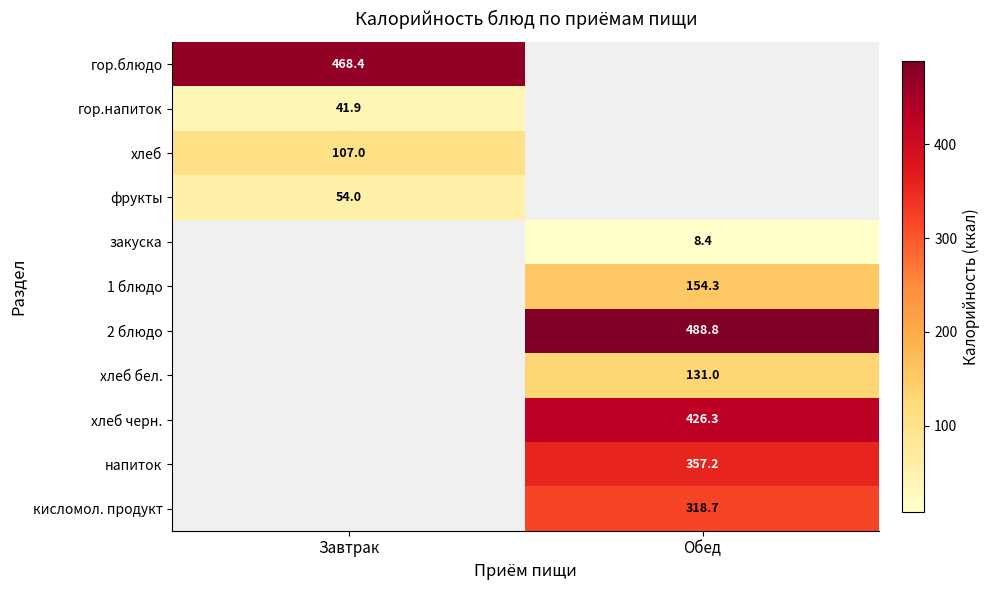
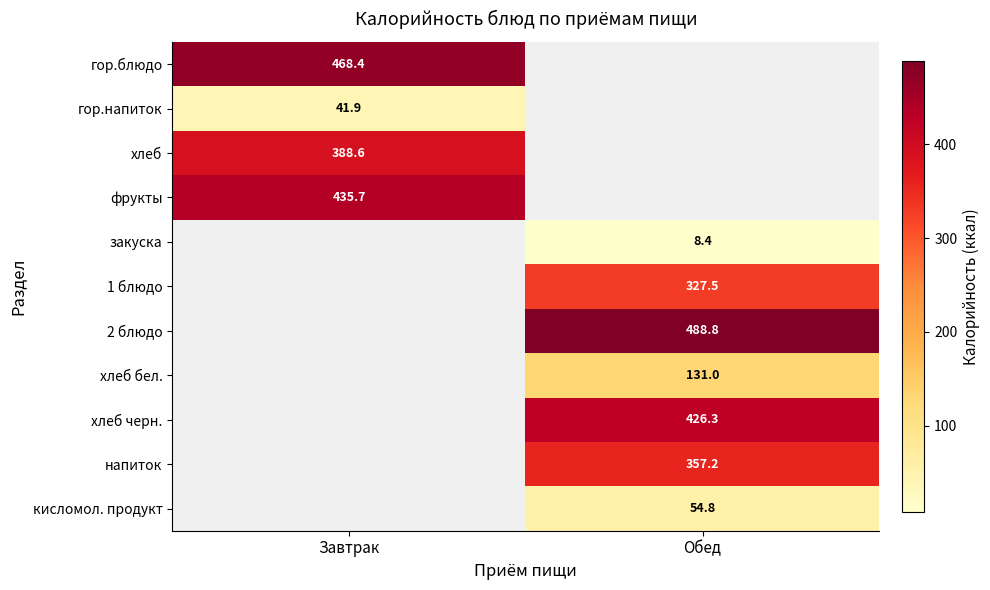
  {
    "гор.блюдо": {
      "Завтрак": 468.4
    },
    "гор.напиток": {
      "Завтрак": 41.9
    },
    "хлеб": {
-     "Завтрак": 107.0
+     "Завтрак": 388.6
    },
    "фрукты": {
-     "Завтрак": 54.0
+     "Завтрак": 435.7
    },
    "закуска": {
      "Обед": 8.4
    },
    "1 блюдо": {
-     "Обед": 154.3
+     "Обед": 327.5
    },
    "2 блюдо": {
      "Обед": 488.8
    },
    "хлеб бел.": {
      "Обед": 131.0
    },
    "хлеб черн.": {
      "Обед": 426.3
    },
    "напиток": {
      "Обед": 357.2
    },
    "кисломол. продукт": {
-     "Обед": 318.7
+     "Обед": 54.8
    }
  }
